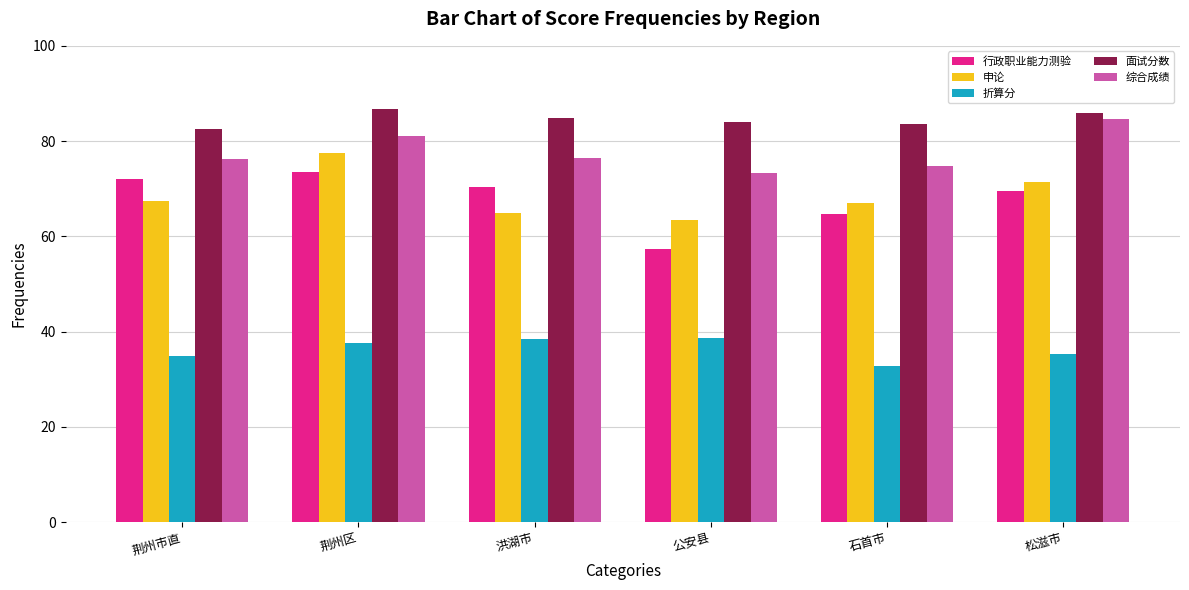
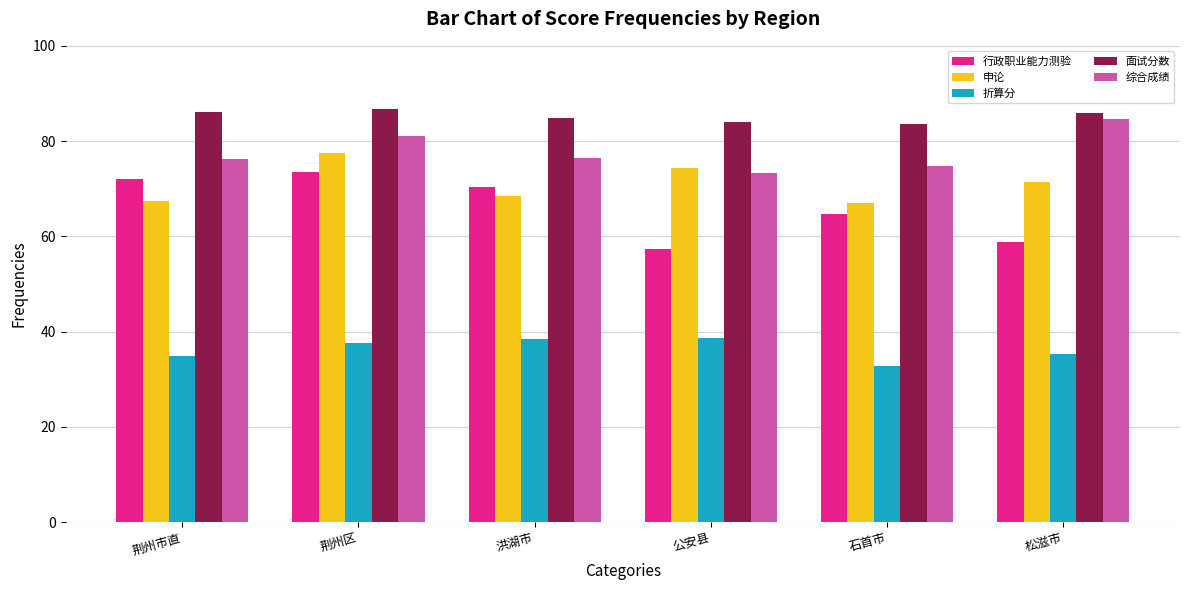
  {
    "行政职业能力测验": {
      "荆州市直": 72,
      "荆州区": 74,
      "洪湖市": 70,
      "公安县": 57,
      "石首市": 65,
-     "松滋市": 70
+     "松滋市": 59
    },
    "申论": {
      "荆州市直": 68,
      "荆州区": 78,
-     "洪湖市": 65,
-     "公安县": 64,
+     "洪湖市": 68,
+     "公安县": 74,
      "石首市": 67,
      "松滋市": 72
    },
    "折算分": {
      "荆州市直": 35,
      "荆州区": 38,
      "洪湖市": 38,
      "公安县": 39,
      "石首市": 33,
      "松滋市": 35
    },
    "面试分数": {
-     "荆州市直": 83,
+     "荆州市直": 86,
      "荆州区": 87,
      "洪湖市": 85,
      "公安县": 84,
      "石首市": 84,
      "松滋市": 86
    },
    "综合成绩": {
      "荆州市直": 76,
      "荆州区": 81,
      "洪湖市": 76,
      "公安县": 73,
      "石首市": 75,
      "松滋市": 85
    }
  }
